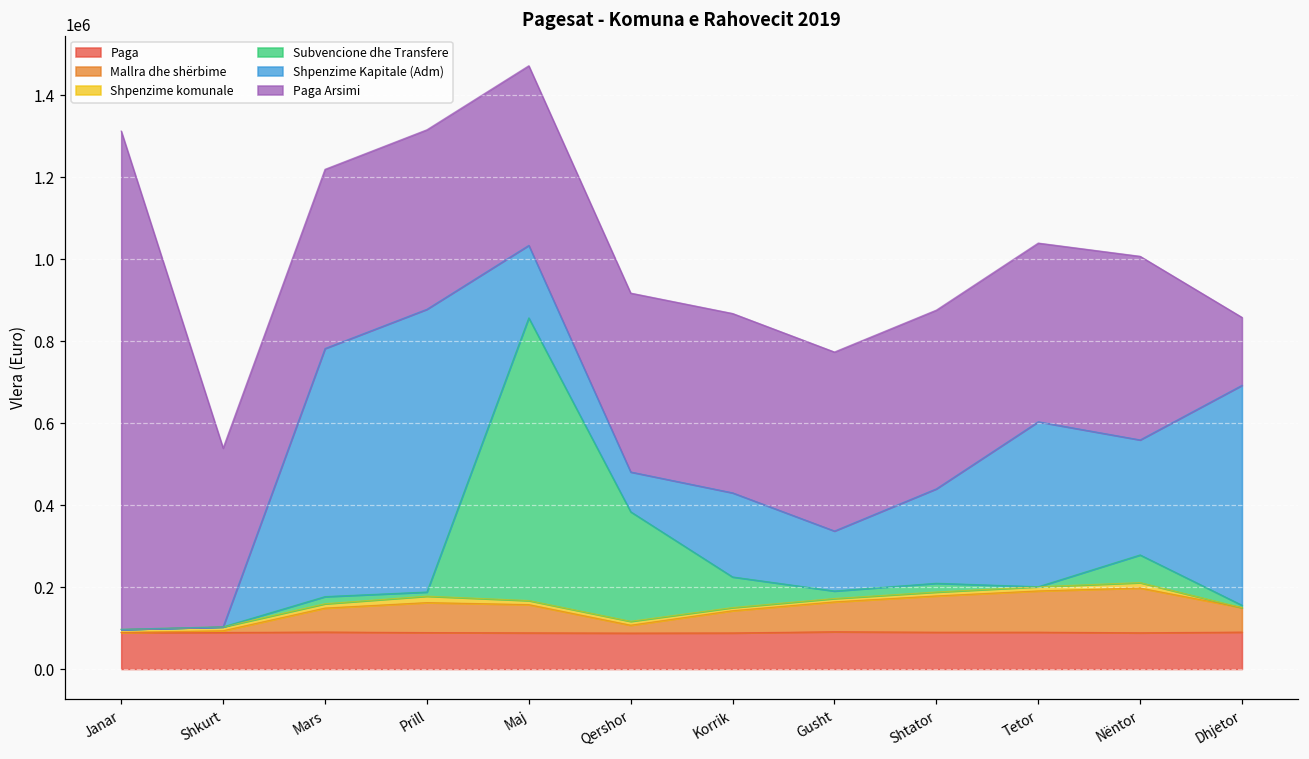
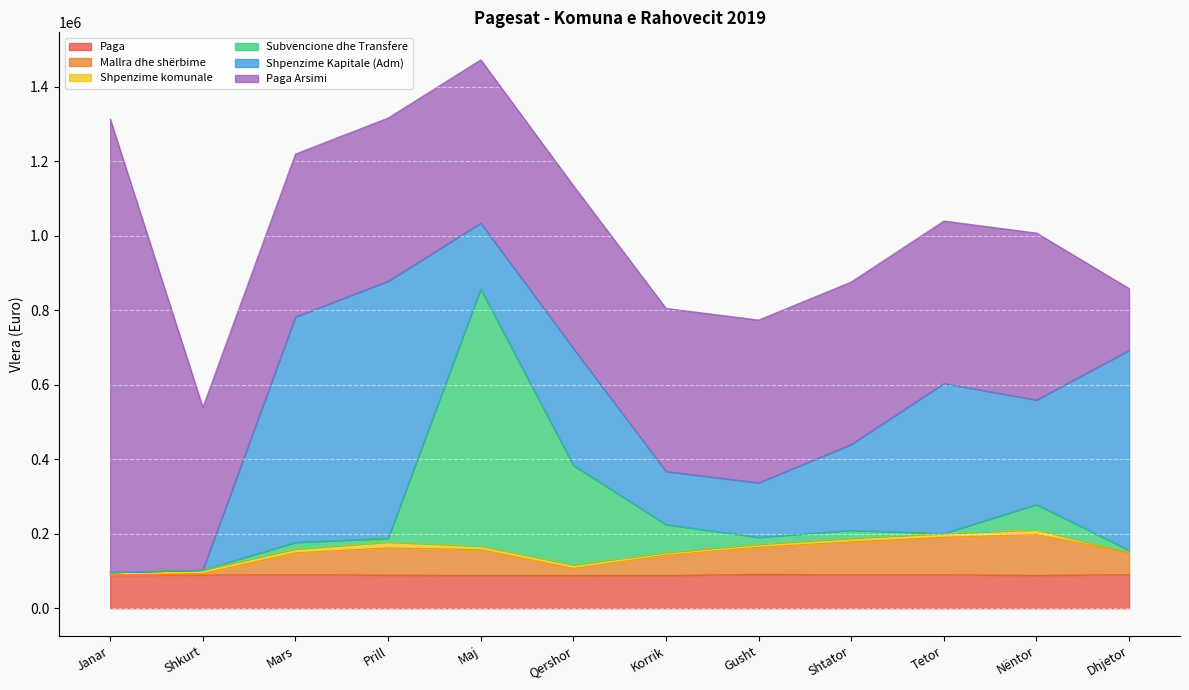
  {
    "Shpenzime komunale": {
      "Mars": 10000,
      "Prill": 20000,
      "Maj": 10000,
      "Qershor": 10000,
      "Korrik": 10000,
      "Gusht": 10000,
      "Shtator": 10000,
      "Nëntor": 10000
    },
    "Subvencione dhe Transfere": {
      "Mars": 20000,
      "Prill": 10000,
      "Maj": 690000,
      "Qershor": 270000,
      "Korrik": 70000,
      "Gusht": 20000,
      "Shtator": 20000,
      "Nëntor": 70000
    },
    "Shpenzime Kapitale (Adm)": {
      "Mars": 610000,
      "Prill": 690000,
      "Maj": 180000,
-     "Qershor": 100000,
-     "Korrik": 210000,
+     "Qershor": 310000,
+     "Korrik": 140000,
      "Gusht": 150000,
      "Shtator": 230000,
      "Tetor": 400000,
      "Nëntor": 280000,
      "Dhjetor": 540000
    },
    "Paga Arsimi": {
      "Janar": 1220000,
      "Shkurt": 440000,
      "Mars": 440000,
      "Prill": 440000,
      "Maj": 440000,
      "Qershor": 440000,
      "Korrik": 440000,
      "Gusht": 440000,
      "Shtator": 440000,
      "Tetor": 440000,
      "Nëntor": 450000,
      "Dhjetor": 170000
    }
  }
